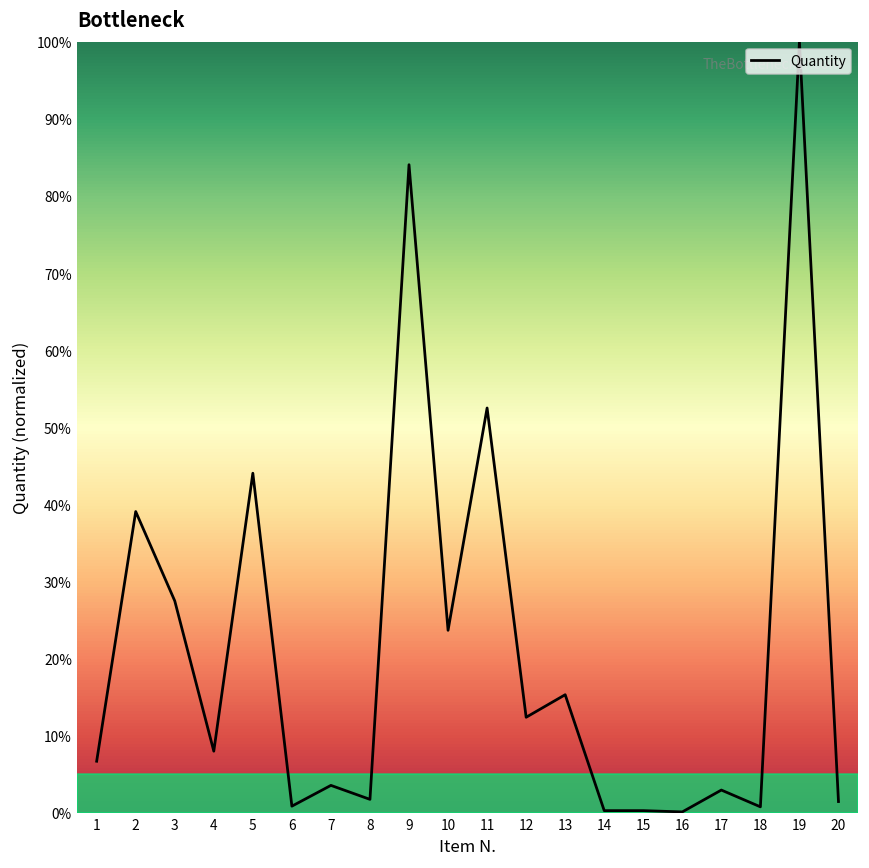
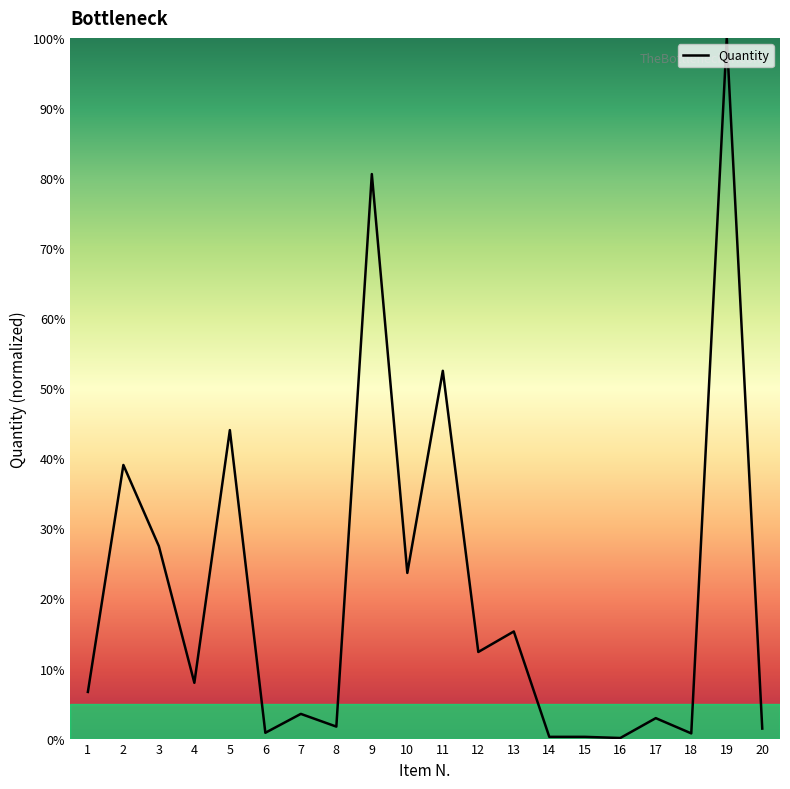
  {
    "1": "7%",
    "2": "39%",
    "3": "27%",
    "4": "8%",
    "5": "44%",
-   "9": "84%",
+   "9": "81%",
    "10": "24%",
    "11": "52%",
    "12": "12%",
    "13": "15%",
    "19": "100%"
  }
